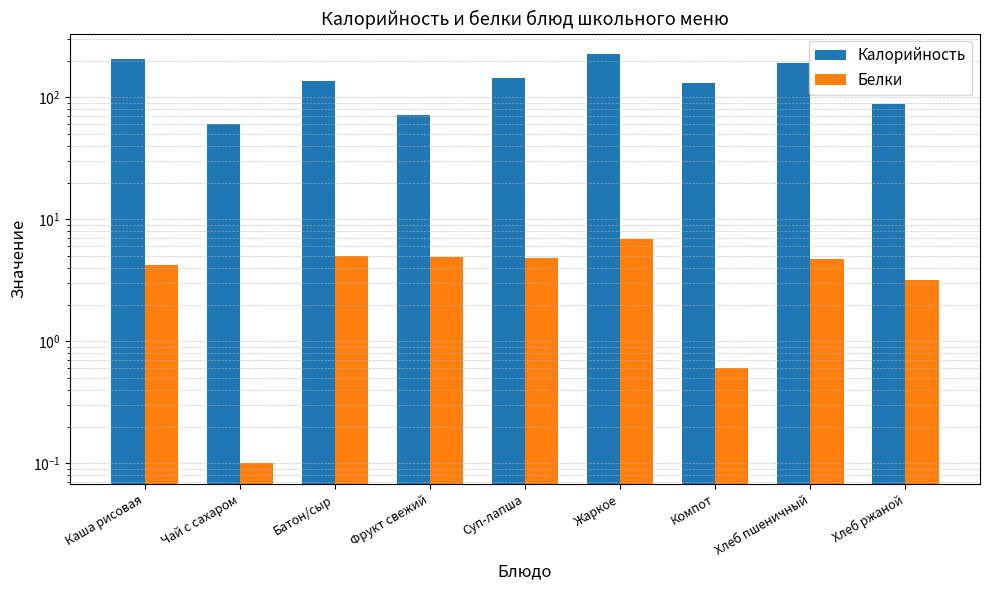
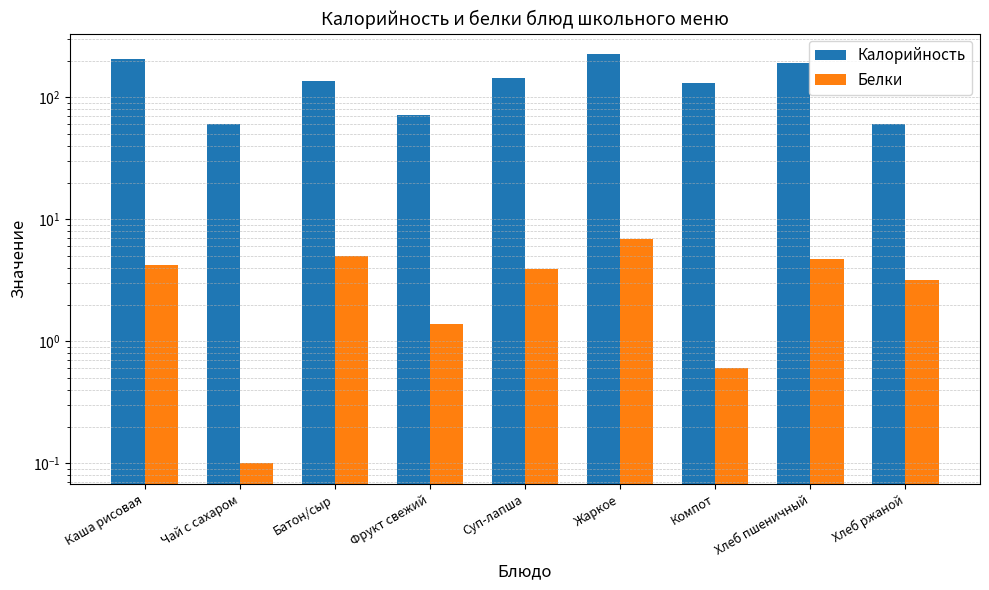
  {
    "Калорийность": {
      "Каша рисовая": 210,
      "Чай с сахаром": 60,
      "Батон/сыр": 140,
      "Фрукт свежий": 70,
      "Суп-лапша": 140,
      "Жаркое": 230,
      "Компот": 130,
      "Хлеб пшеничный": 190,
-     "Хлеб ржаной": 90
+     "Хлеб ржаной": 60
    },
    "Белки": {
      "Каша рисовая": 4.2,
      "Чай с сахаром": 0.1,
      "Батон/сыр": 5.0,
-     "Фрукт свежий": 4.9,
-     "Суп-лапша": 4.8,
+     "Фрукт свежий": 1.4,
+     "Суп-лапша": 3.9,
      "Жаркое": 7,
      "Компот": 0.6,
      "Хлеб пшеничный": 4.7,
      "Хлеб ржаной": 3.2
    }
  }
